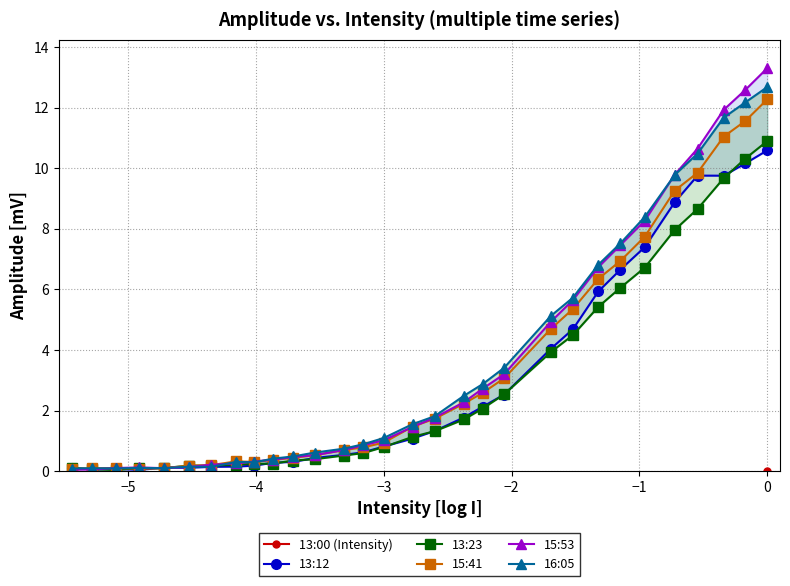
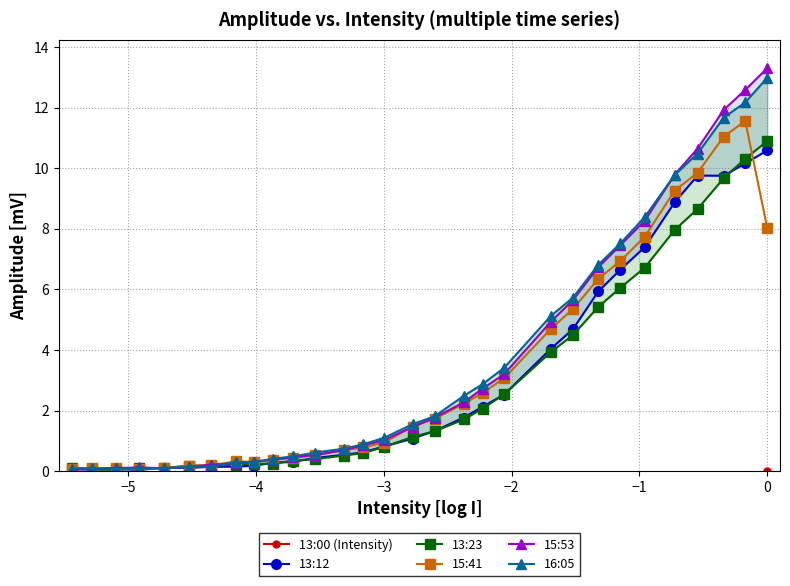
  {
    "13:00 (Intensity)": {
      "0": 0.0
    },
    "13:12": {
      "0": 10.6
    },
    "15:41": {
-     "0": 12.3
+     "0": 8.0
    },
    "16:05": {
-     "0": 12.7
+     "0": 13.0
    }
  }
